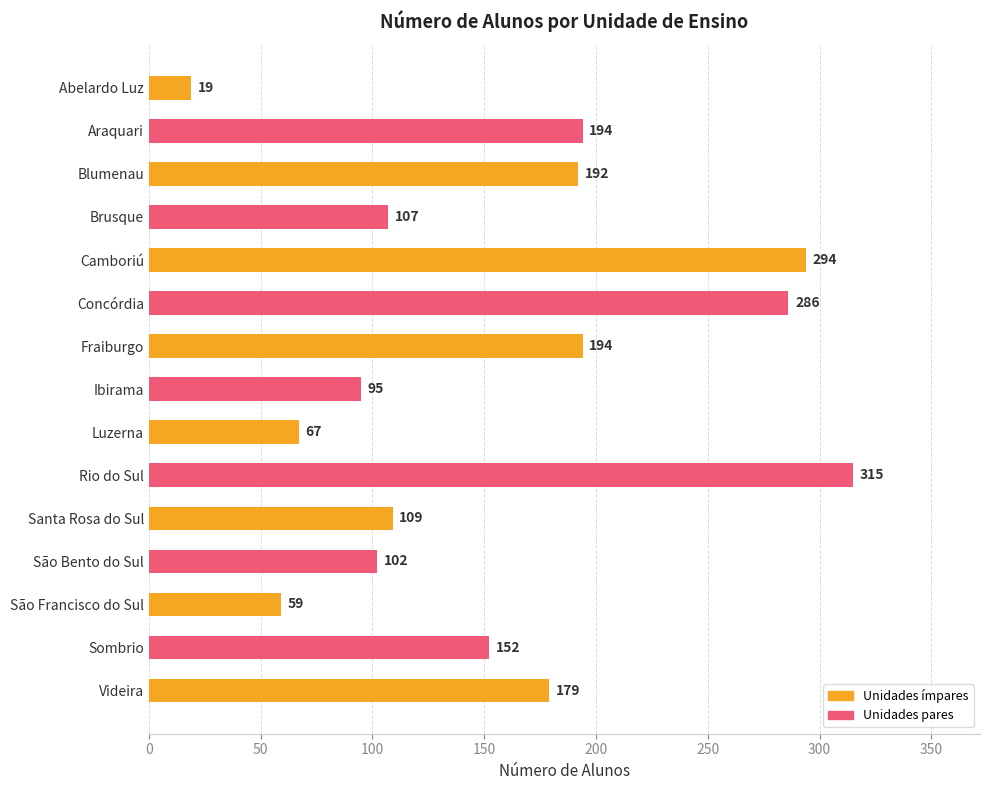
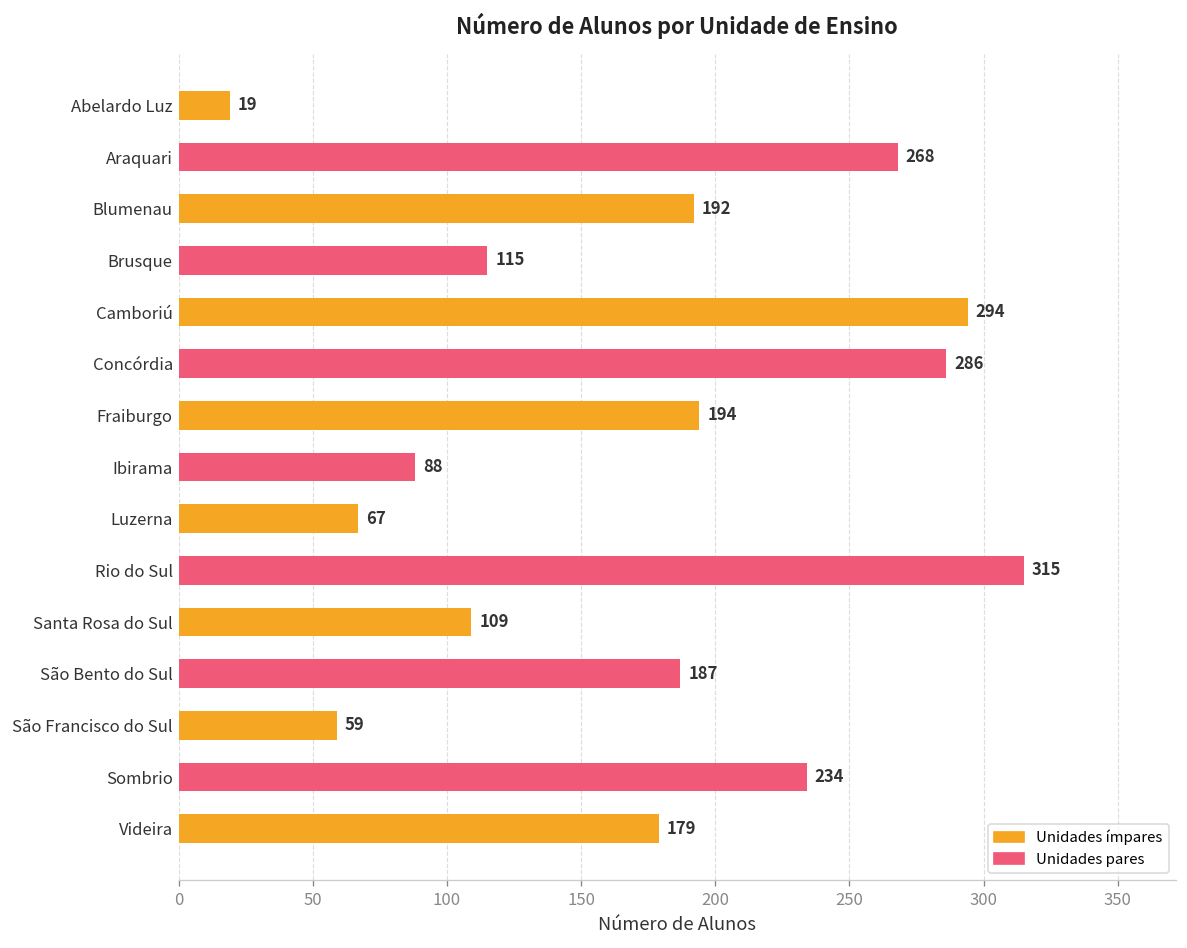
  {
    "Abelardo Luz": 19,
-   "Araquari": 194,
+   "Araquari": 268,
    "Blumenau": 192,
-   "Brusque": 107,
+   "Brusque": 115,
    "Camboriú": 294,
    "Concórdia": 286,
    "Fraiburgo": 194,
-   "Ibirama": 95,
+   "Ibirama": 88,
    "Luzerna": 67,
    "Rio do Sul": 315,
    "Santa Rosa do Sul": 109,
-   "São Bento do Sul": 102,
+   "São Bento do Sul": 187,
    "São Francisco do Sul": 59,
-   "Sombrio": 152,
+   "Sombrio": 234,
    "Videira": 179
  }
